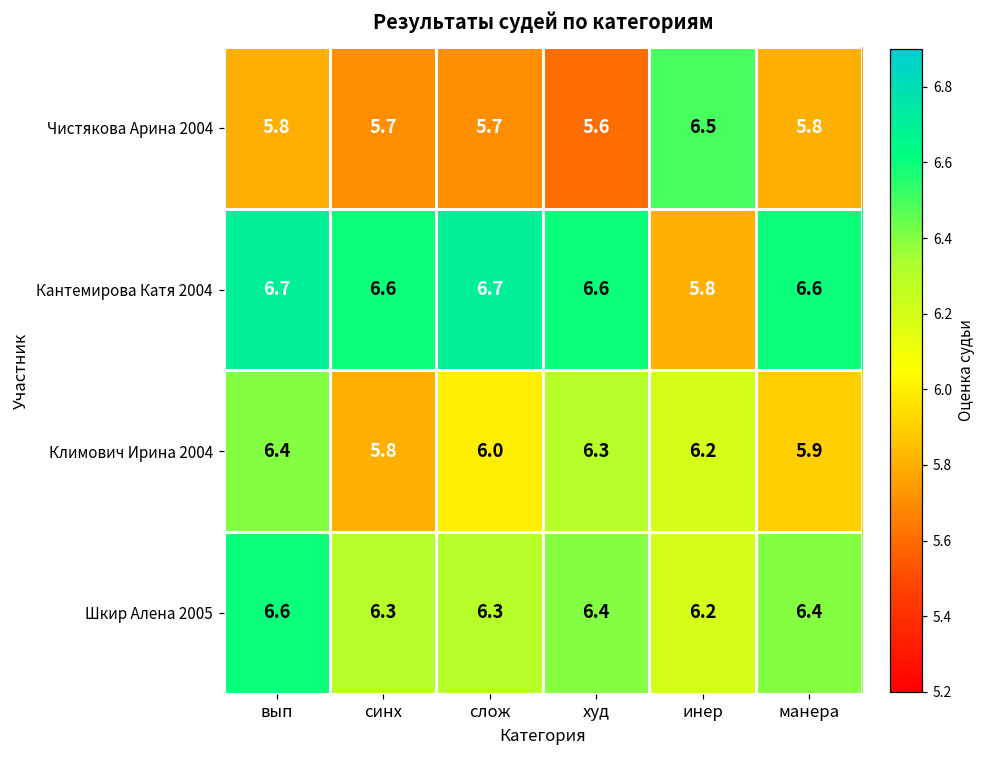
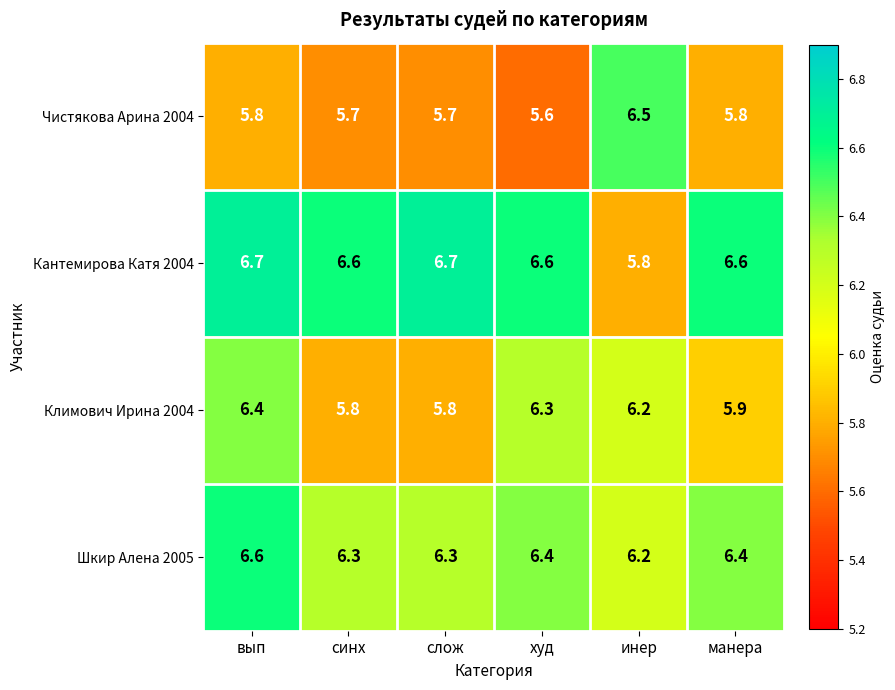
  {
    "Чистякова Арина 2004": {
      "вып": 5.8,
      "синх": 5.7,
      "слож": 5.7,
      "худ": 5.6,
      "инер": 6.5,
      "манера": 5.8
    },
    "Кантемирова Катя 2004": {
      "вып": 6.7,
      "синх": 6.6,
      "слож": 6.7,
      "худ": 6.6,
      "инер": 5.8,
      "манера": 6.6
    },
    "Климович Ирина 2004": {
      "вып": 6.4,
      "синх": 5.8,
-     "слож": 6.0,
+     "слож": 5.8,
      "худ": 6.3,
      "инер": 6.2,
      "манера": 5.9
    },
    "Шкир Алена 2005": {
      "вып": 6.6,
      "синх": 6.3,
      "слож": 6.3,
      "худ": 6.4,
      "инер": 6.2,
      "манера": 6.4
    }
  }
